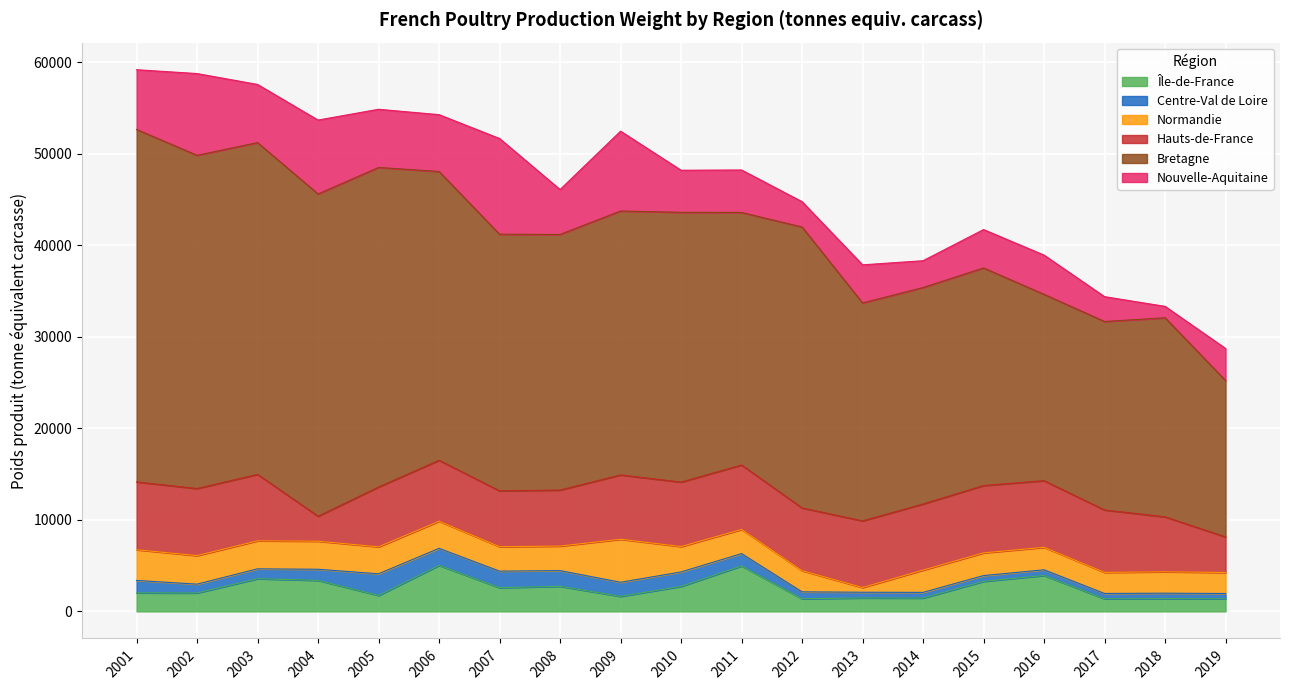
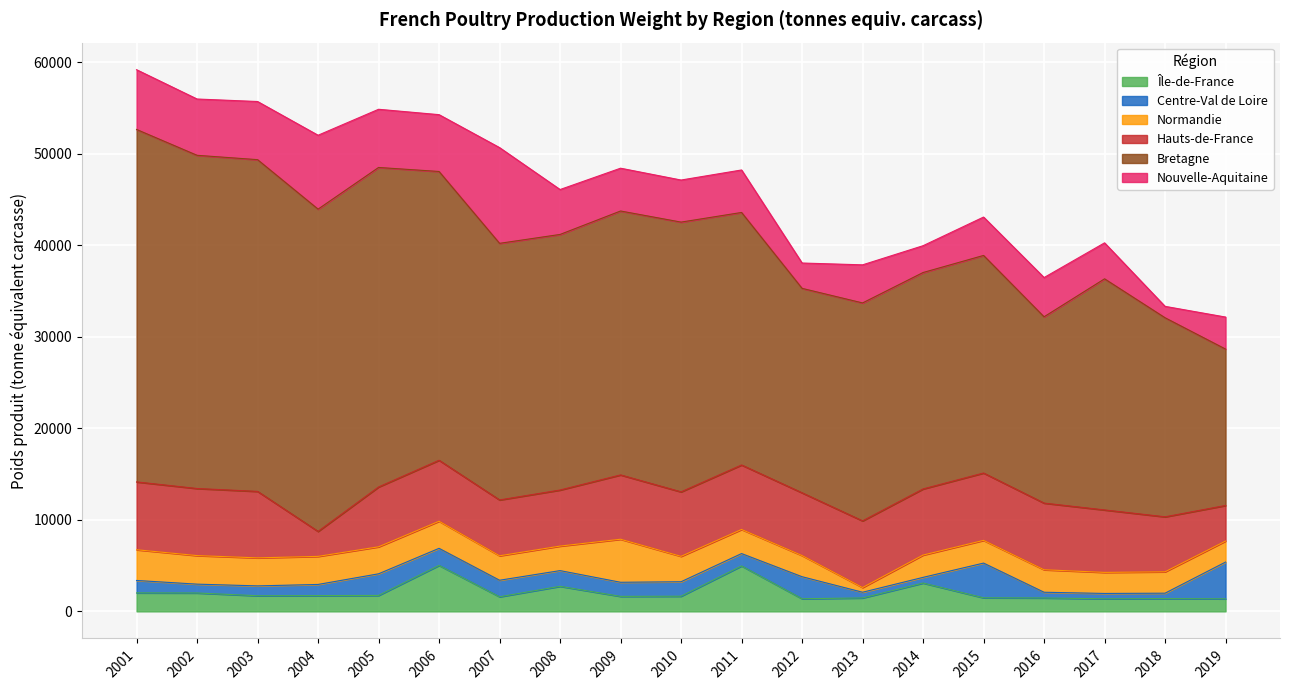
  {
    "Île-de-France": {
      "2001": 2000,
      "2002": 2000,
-     "2003": 4000,
-     "2004": 3000,
+     "2003": 2000,
+     "2004": 2000,
      "2005": 2000,
      "2006": 5000,
-     "2007": 3000,
+     "2007": 2000,
      "2008": 3000,
      "2009": 2000,
-     "2010": 3000,
+     "2010": 2000,
      "2011": 5000,
      "2012": 1000,
      "2013": 1000,
-     "2014": 1000,
-     "2015": 3000,
-     "2016": 4000,
+     "2014": 3000,
+     "2015": 1000,
+     "2016": 1000,
      "2017": 1000,
      "2018": 1000,
      "2019": 1000
    },
    "Centre-Val de Loire": {
      "2001": 1000,
      "2002": 1000,
      "2003": 1000,
      "2004": 1000,
      "2005": 2000,
      "2006": 2000,
      "2007": 2000,
      "2008": 2000,
      "2009": 2000,
      "2010": 2000,
      "2011": 1000,
-     "2012": 1000,
+     "2012": 2000,
      "2013": 1000,
      "2014": 1000,
-     "2015": 1000,
+     "2015": 4000,
      "2016": 1000,
      "2017": 1000,
      "2018": 1000,
-     "2019": 1000
+     "2019": 4000
    },
    "Normandie": {
      "2001": 3000,
      "2002": 3000,
      "2003": 3000,
      "2004": 3000,
      "2005": 3000,
      "2006": 3000,
      "2007": 3000,
      "2008": 3000,
      "2009": 5000,
      "2010": 3000,
      "2011": 3000,
      "2012": 2000,
      "2013": 1000,
      "2014": 2000,
      "2015": 2000,
      "2016": 2000,
      "2017": 2000,
      "2018": 2000,
      "2019": 2000
    },
    "Hauts-de-France": {
      "2001": 7000,
      "2002": 7000,
      "2003": 7000,
      "2004": 3000,
      "2005": 7000,
      "2006": 7000,
      "2007": 6000,
      "2008": 6000,
      "2009": 7000,
      "2010": 7000,
      "2011": 7000,
      "2012": 7000,
      "2013": 7000,
      "2014": 7000,
      "2015": 7000,
      "2016": 7000,
      "2017": 7000,
      "2018": 6000,
      "2019": 4000
    },
    "Bretagne": {
      "2001": 38000,
      "2002": 36000,
      "2003": 36000,
      "2004": 35000,
      "2005": 35000,
      "2006": 32000,
      "2007": 28000,
      "2008": 28000,
      "2009": 29000,
      "2010": 29000,
      "2011": 28000,
-     "2012": 31000,
+     "2012": 22000,
      "2013": 24000,
      "2014": 24000,
      "2015": 24000,
      "2016": 20000,
-     "2017": 21000,
+     "2017": 25000,
      "2018": 22000,
      "2019": 17000
    },
    "Nouvelle-Aquitaine": {
      "2001": 7000,
-     "2002": 9000,
+     "2002": 6000,
      "2003": 6000,
      "2004": 8000,
      "2005": 6000,
      "2006": 6000,
      "2007": 10000,
      "2008": 5000,
-     "2009": 9000,
+     "2009": 5000,
      "2010": 5000,
      "2011": 5000,
      "2012": 3000,
      "2013": 4000,
      "2014": 3000,
      "2015": 4000,
      "2016": 4000,
-     "2017": 3000,
+     "2017": 4000,
      "2018": 1000,
      "2019": 3000
    }
  }
